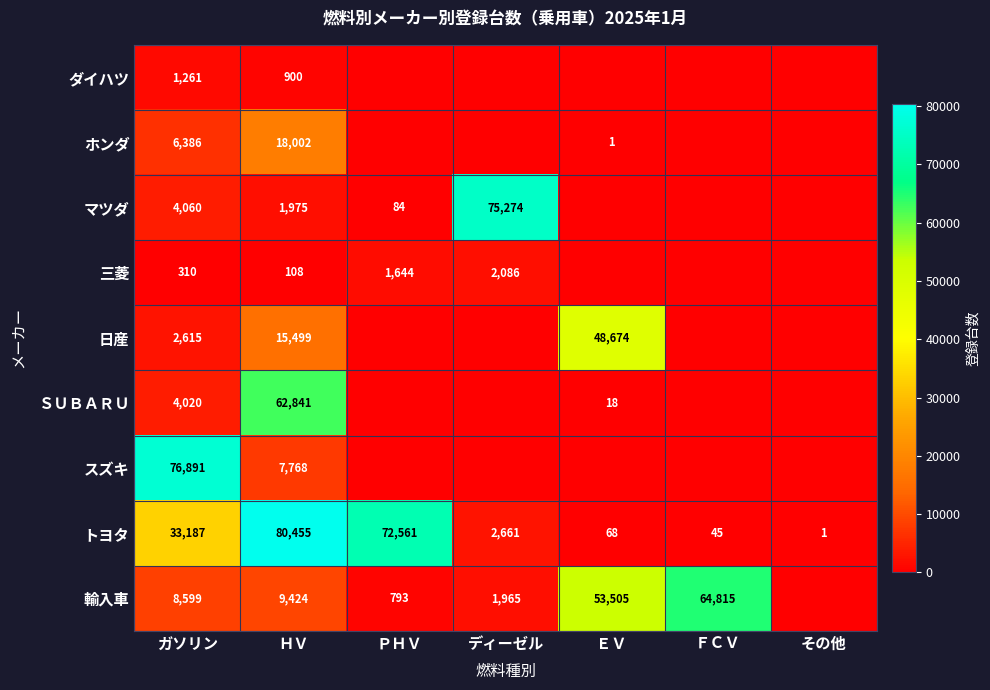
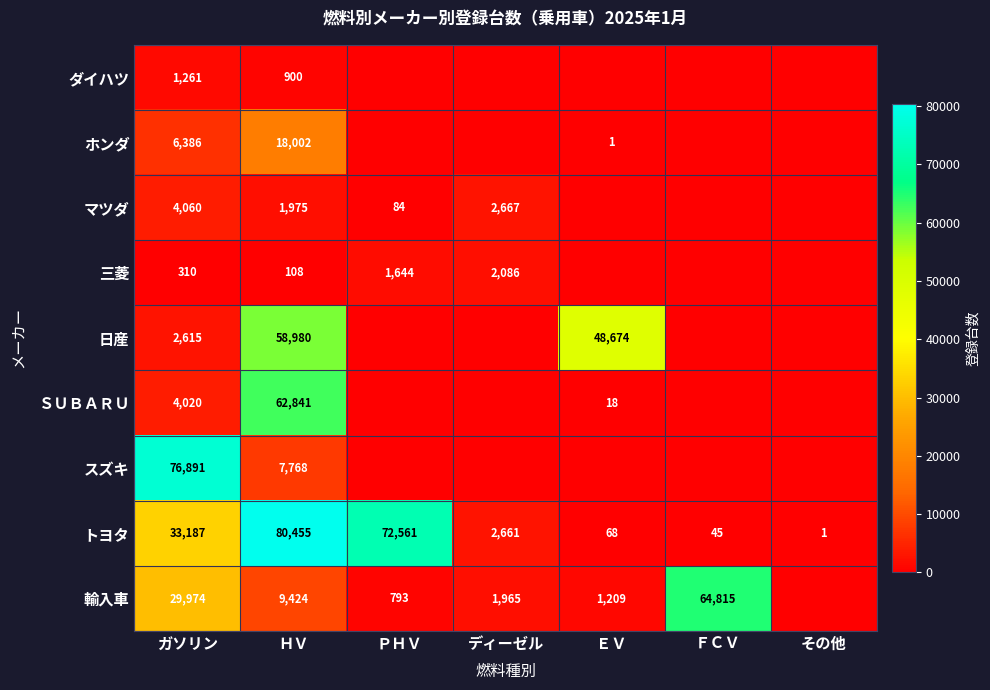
  {
    "ダイハツ": {
      "ガソリン": "1,261",
      "ＨＶ": "900"
    },
    "ホンダ": {
      "ガソリン": "6,386",
      "ＨＶ": "18,002",
      "ＥＶ": "1"
    },
    "マツダ": {
      "ガソリン": "4,060",
      "ＨＶ": "1,975",
      "ＰＨＶ": "84",
-     "ディーゼル": "75,274"
+     "ディーゼル": "2,667"
    },
    "三菱": {
      "ガソリン": "310",
      "ＨＶ": "108",
      "ＰＨＶ": "1,644",
      "ディーゼル": "2,086"
    },
    "日産": {
      "ガソリン": "2,615",
-     "ＨＶ": "15,499",
+     "ＨＶ": "58,980",
      "ＥＶ": "48,674"
    },
    "ＳＵＢＡＲＵ": {
      "ガソリン": "4,020",
      "ＨＶ": "62,841",
      "ＥＶ": "18"
    },
    "スズキ": {
      "ガソリン": "76,891",
      "ＨＶ": "7,768"
    },
    "トヨタ": {
      "ガソリン": "33,187",
      "ＨＶ": "80,455",
      "ＰＨＶ": "72,561",
      "ディーゼル": "2,661",
      "ＥＶ": "68",
      "ＦＣＶ": "45",
      "その他": "1"
    },
    "輸入車": {
-     "ガソリン": "8,599",
+     "ガソリン": "29,974",
      "ＨＶ": "9,424",
      "ＰＨＶ": "793",
      "ディーゼル": "1,965",
-     "ＥＶ": "53,505",
+     "ＥＶ": "1,209",
      "ＦＣＶ": "64,815"
    }
  }
